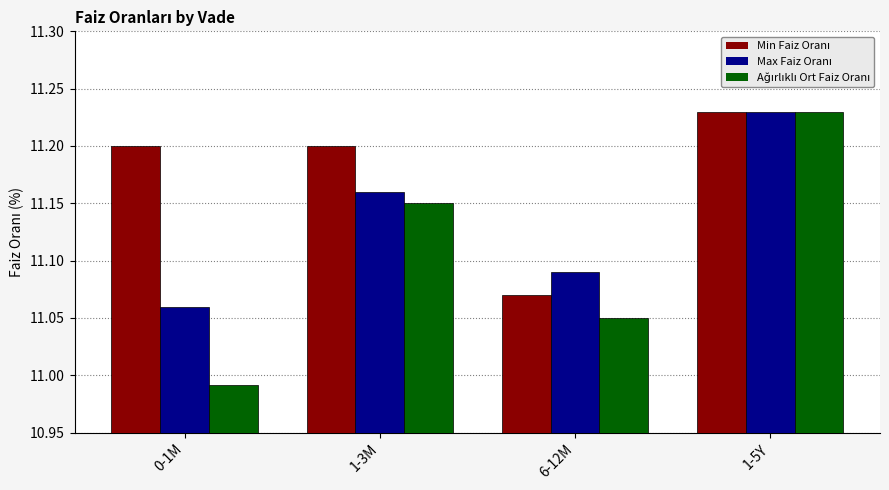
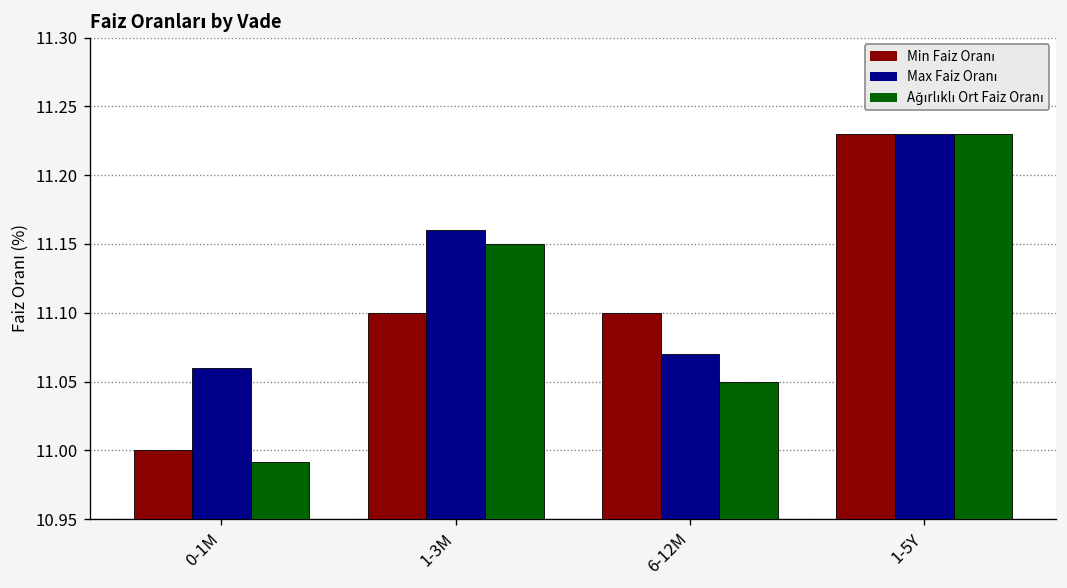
  {
    "Min Faiz Oranı": {
-     "0-1M": 11.2,
-     "1-3M": 11.2,
-     "6-12M": 11.07,
+     "0-1M": 11.0,
+     "1-3M": 11.1,
+     "6-12M": 11.10,
      "1-5Y": 11.23
    },
    "Max Faiz Oranı": {
      "0-1M": 11.06,
      "1-3M": 11.16,
-     "6-12M": 11.09,
+     "6-12M": 11.07,
      "1-5Y": 11.23
    },
    "Ağırlıklı Ort Faiz Oranı": {
      "0-1M": 10.99,
      "1-3M": 11.15,
      "6-12M": 11.05,
      "1-5Y": 11.23
    }
  }
